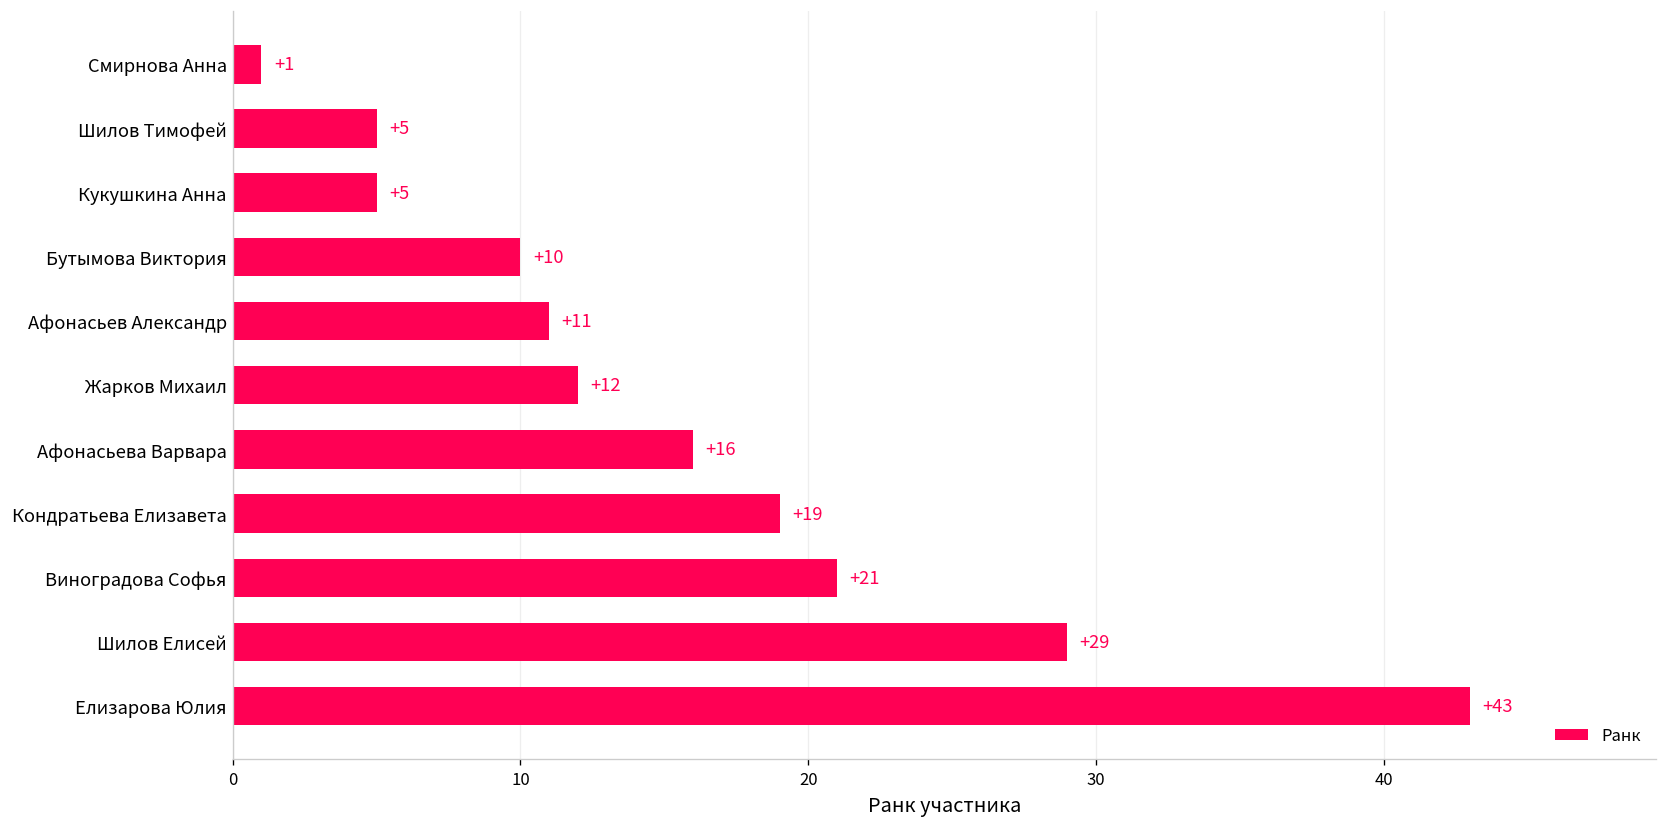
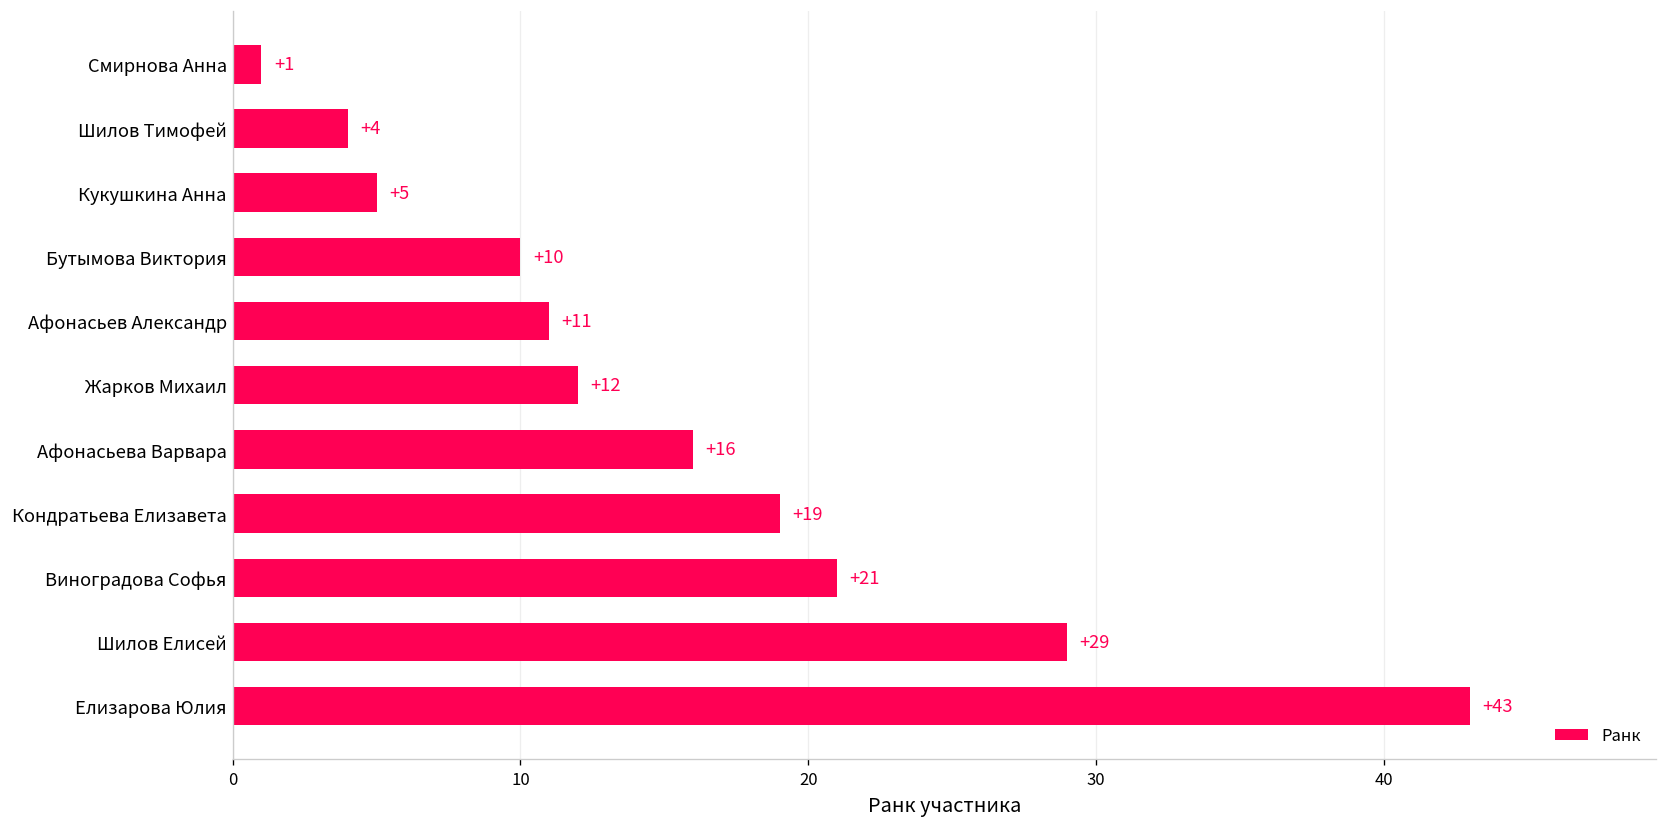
  {
    "Смирнова Анна": "+1",
-   "Шилов Тимофей": "+5",
+   "Шилов Тимофей": "+4",
    "Кукушкина Анна": "+5",
    "Бутымова Виктория": "+10",
    "Афонасьев Александр": "+11",
    "Жарков Михаил": "+12",
    "Афонасьева Варвара": "+16",
    "Кондратьева Елизавета": "+19",
    "Виноградова Софья": "+21",
    "Шилов Елисей": "+29",
    "Елизарова Юлия": "+43"
  }
